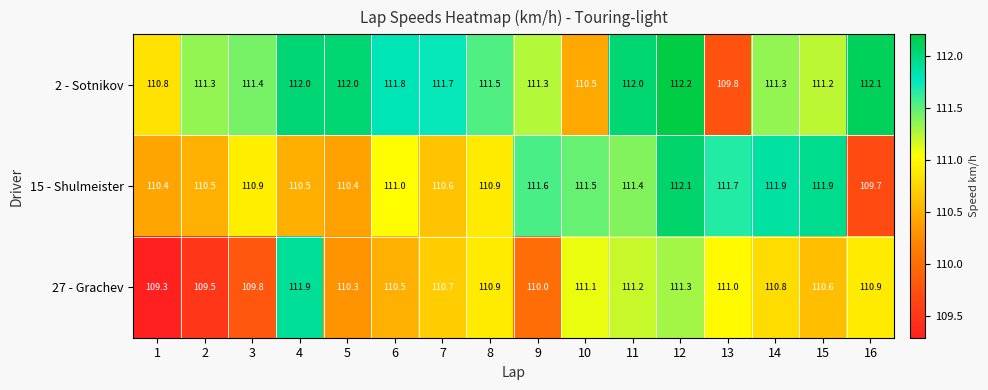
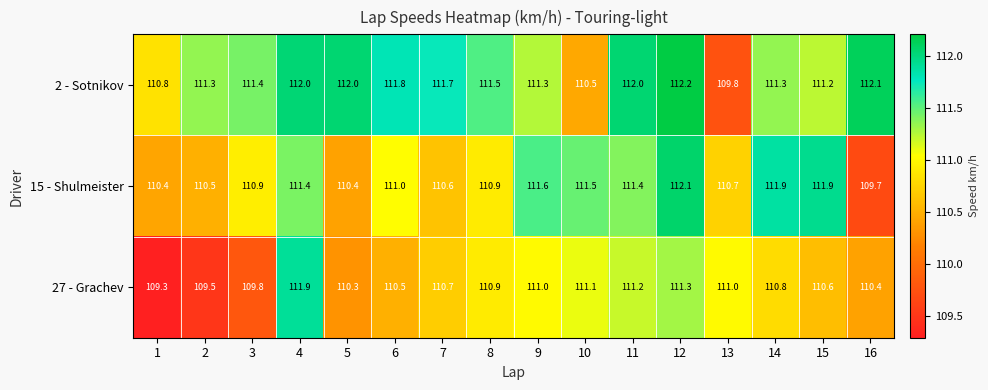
  {
    "2 - Sotnikov": {
      "1": 110.8,
      "2": 111.3,
      "3": 111.4,
      "4": 112.0,
      "5": 112.0,
      "6": 111.8,
      "7": 111.7,
      "8": 111.5,
      "9": 111.3,
      "10": 110.5,
      "11": 112.0,
      "12": 112.2,
      "13": 109.8,
      "14": 111.3,
      "15": 111.2,
      "16": 112.1
    },
    "15 - Shulmeister": {
      "1": 110.4,
      "2": 110.5,
      "3": 110.9,
-     "4": 110.5,
+     "4": 111.4,
      "5": 110.4,
      "6": 111.0,
      "7": 110.6,
      "8": 110.9,
      "9": 111.6,
      "10": 111.5,
      "11": 111.4,
      "12": 112.1,
-     "13": 111.7,
+     "13": 110.7,
      "14": 111.9,
      "15": 111.9,
      "16": 109.7
    },
    "27 - Grachev": {
      "1": 109.3,
      "2": 109.5,
      "3": 109.8,
      "4": 111.9,
      "5": 110.3,
      "6": 110.5,
      "7": 110.7,
      "8": 110.9,
-     "9": 110.0,
+     "9": 111.0,
      "10": 111.1,
      "11": 111.2,
      "12": 111.3,
      "13": 111.0,
      "14": 110.8,
      "15": 110.6,
-     "16": 110.9
+     "16": 110.4
    }
  }
